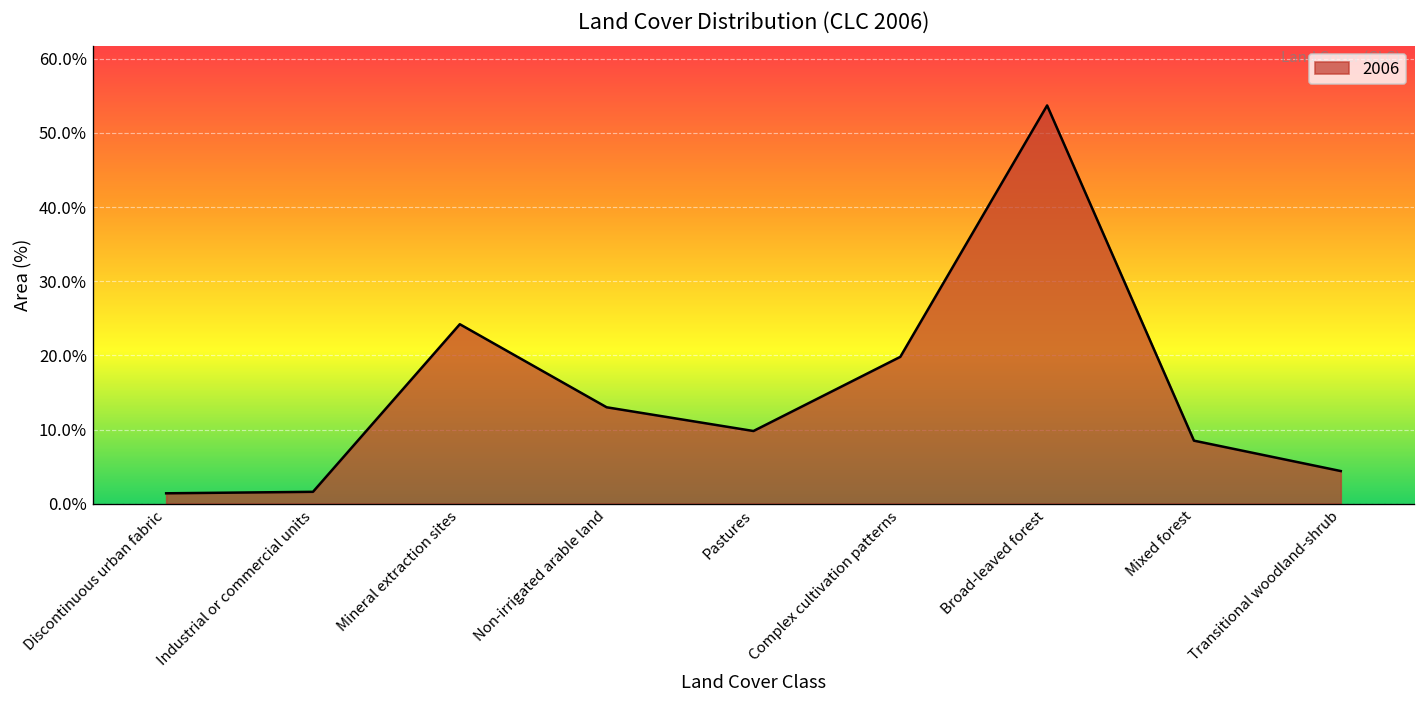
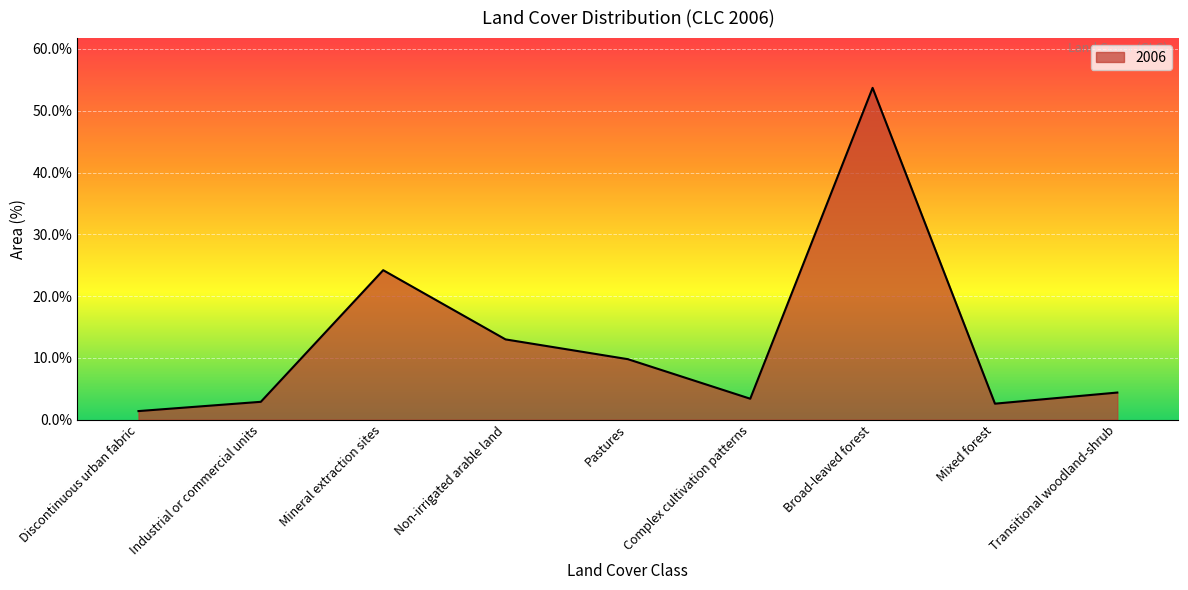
  {
    "Discontinuous urban fabric": "1%",
-   "Industrial or commercial units": "2%",
+   "Industrial or commercial units": "3%",
    "Mineral extraction sites": "24%",
    "Non-irrigated arable land": "13%",
    "Pastures": "10%",
-   "Complex cultivation patterns": "20%",
+   "Complex cultivation patterns": "3%",
    "Broad-leaved forest": "54%",
-   "Mixed forest": "9%",
+   "Mixed forest": "3%",
    "Transitional woodland-shrub": "4%"
  }
